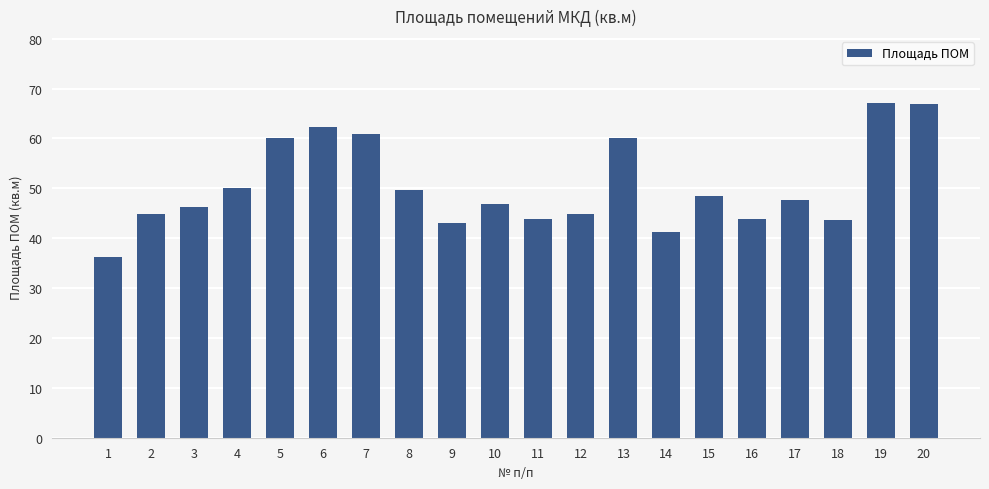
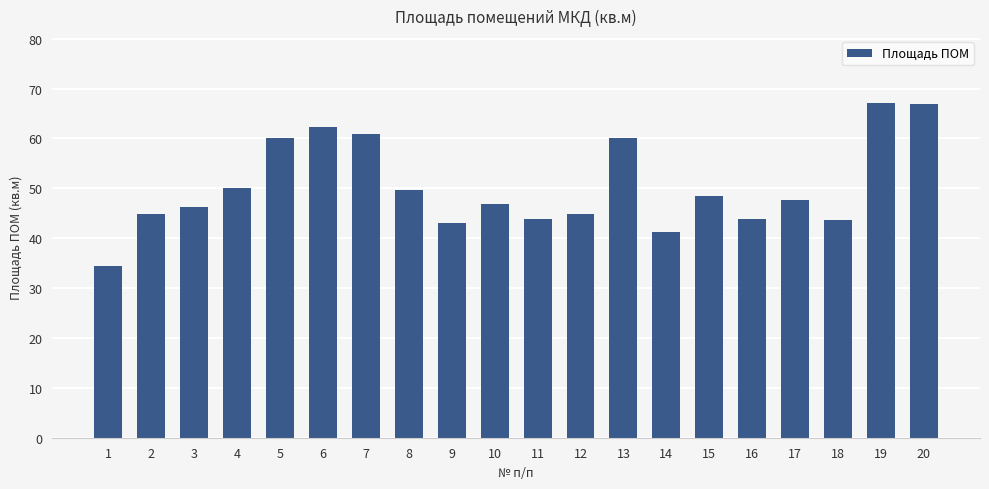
  {
-   "1": 36,
+   "1": 35,
    "2": 45,
    "3": 46,
    "4": 50,
    "5": 60,
    "6": 62,
    "7": 61,
    "8": 50,
    "9": 43,
    "10": 47,
    "11": 44,
    "12": 45,
    "13": 60,
    "14": 41,
    "15": 49,
    "16": 44,
    "17": 48,
    "18": 44,
    "19": 67,
    "20": 67
  }
